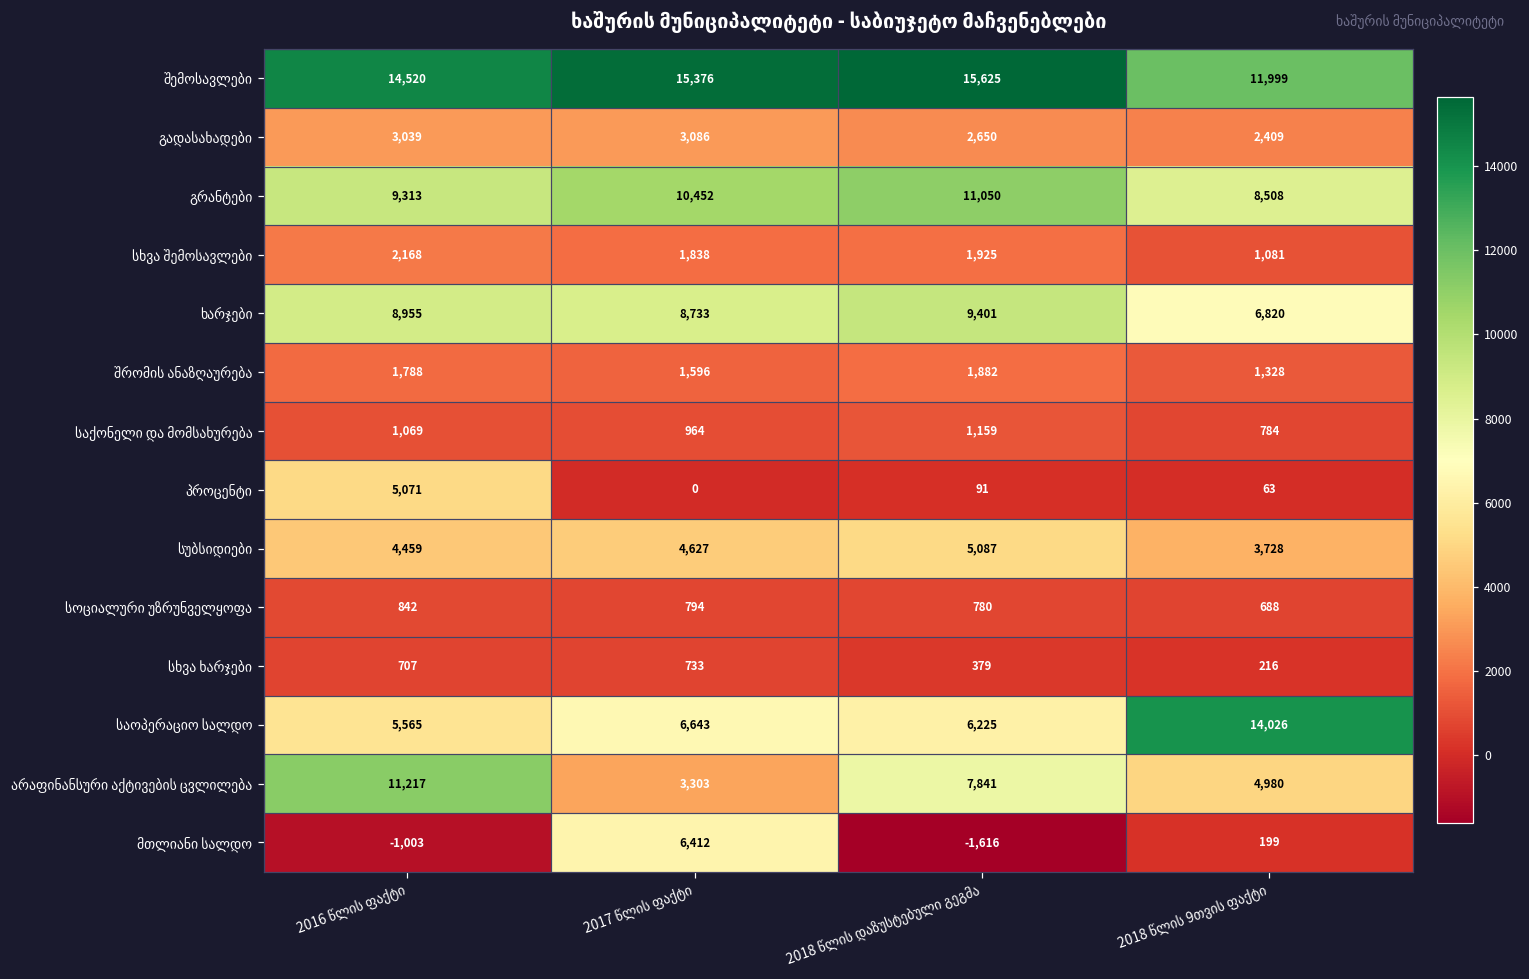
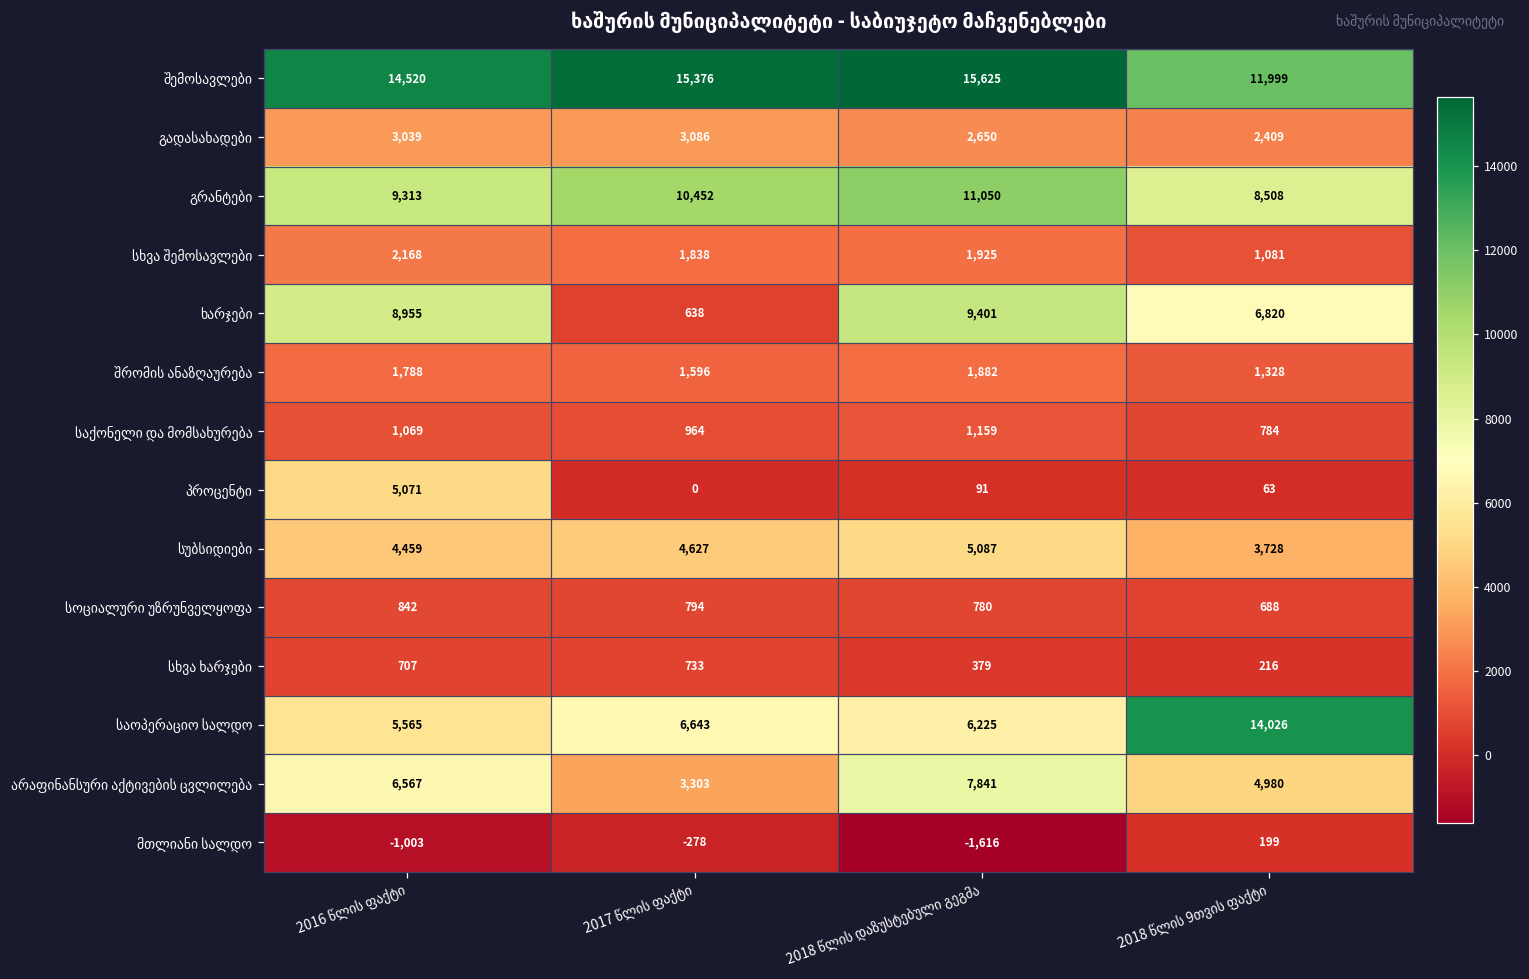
  {
    "შემოსავლები": {
      "2016 წლის ფაქტი": "14,520",
      "2017 წლის ფაქტი": "15,376",
      "2018 წლის დაზუსტებული გეგმა": "15,625",
      "2018 წლის 9თვის ფაქტი": "11,999"
    },
    "გადასახადები": {
      "2016 წლის ფაქტი": "3,039",
      "2017 წლის ფაქტი": "3,086",
      "2018 წლის დაზუსტებული გეგმა": "2,650",
      "2018 წლის 9თვის ფაქტი": "2,409"
    },
    "გრანტები": {
      "2016 წლის ფაქტი": "9,313",
      "2017 წლის ფაქტი": "10,452",
      "2018 წლის დაზუსტებული გეგმა": "11,050",
      "2018 წლის 9თვის ფაქტი": "8,508"
    },
    "სხვა შემოსავლები": {
      "2016 წლის ფაქტი": "2,168",
      "2017 წლის ფაქტი": "1,838",
      "2018 წლის დაზუსტებული გეგმა": "1,925",
      "2018 წლის 9თვის ფაქტი": "1,081"
    },
    "ხარჯები": {
      "2016 წლის ფაქტი": "8,955",
-     "2017 წლის ფაქტი": "8,733",
+     "2017 წლის ფაქტი": "638",
      "2018 წლის დაზუსტებული გეგმა": "9,401",
      "2018 წლის 9თვის ფაქტი": "6,820"
    },
    "შრომის ანაზღაურება": {
      "2016 წლის ფაქტი": "1,788",
      "2017 წლის ფაქტი": "1,596",
      "2018 წლის დაზუსტებული გეგმა": "1,882",
      "2018 წლის 9თვის ფაქტი": "1,328"
    },
    "საქონელი და მომსახურება": {
      "2016 წლის ფაქტი": "1,069",
      "2017 წლის ფაქტი": "964",
      "2018 წლის დაზუსტებული გეგმა": "1,159",
      "2018 წლის 9თვის ფაქტი": "784"
    },
    "პროცენტი": {
      "2016 წლის ფაქტი": "5,071",
      "2017 წლის ფაქტი": "0",
      "2018 წლის დაზუსტებული გეგმა": "91",
      "2018 წლის 9თვის ფაქტი": "63"
    },
    "სუბსიდიები": {
      "2016 წლის ფაქტი": "4,459",
      "2017 წლის ფაქტი": "4,627",
      "2018 წლის დაზუსტებული გეგმა": "5,087",
      "2018 წლის 9თვის ფაქტი": "3,728"
    },
    "სოციალური უზრუნველყოფა": {
      "2016 წლის ფაქტი": "842",
      "2017 წლის ფაქტი": "794",
      "2018 წლის დაზუსტებული გეგმა": "780",
      "2018 წლის 9თვის ფაქტი": "688"
    },
    "სხვა ხარჯები": {
      "2016 წლის ფაქტი": "707",
      "2017 წლის ფაქტი": "733",
      "2018 წლის დაზუსტებული გეგმა": "379",
      "2018 წლის 9თვის ფაქტი": "216"
    },
    "საოპერაციო სალდო": {
      "2016 წლის ფაქტი": "5,565",
      "2017 წლის ფაქტი": "6,643",
      "2018 წლის დაზუსტებული გეგმა": "6,225",
      "2018 წლის 9თვის ფაქტი": "14,026"
    },
    "არაფინანსური აქტივების ცვლილება": {
-     "2016 წლის ფაქტი": "11,217",
+     "2016 წლის ფაქტი": "6,567",
      "2017 წლის ფაქტი": "3,303",
      "2018 წლის დაზუსტებული გეგმა": "7,841",
      "2018 წლის 9თვის ფაქტი": "4,980"
    },
    "მთლიანი სალდო": {
      "2016 წლის ფაქტი": "-1,003",
-     "2017 წლის ფაქტი": "6,412",
+     "2017 წლის ფაქტი": "-278",
      "2018 წლის დაზუსტებული გეგმა": "-1,616",
      "2018 წლის 9თვის ფაქტი": "199"
    }
  }
